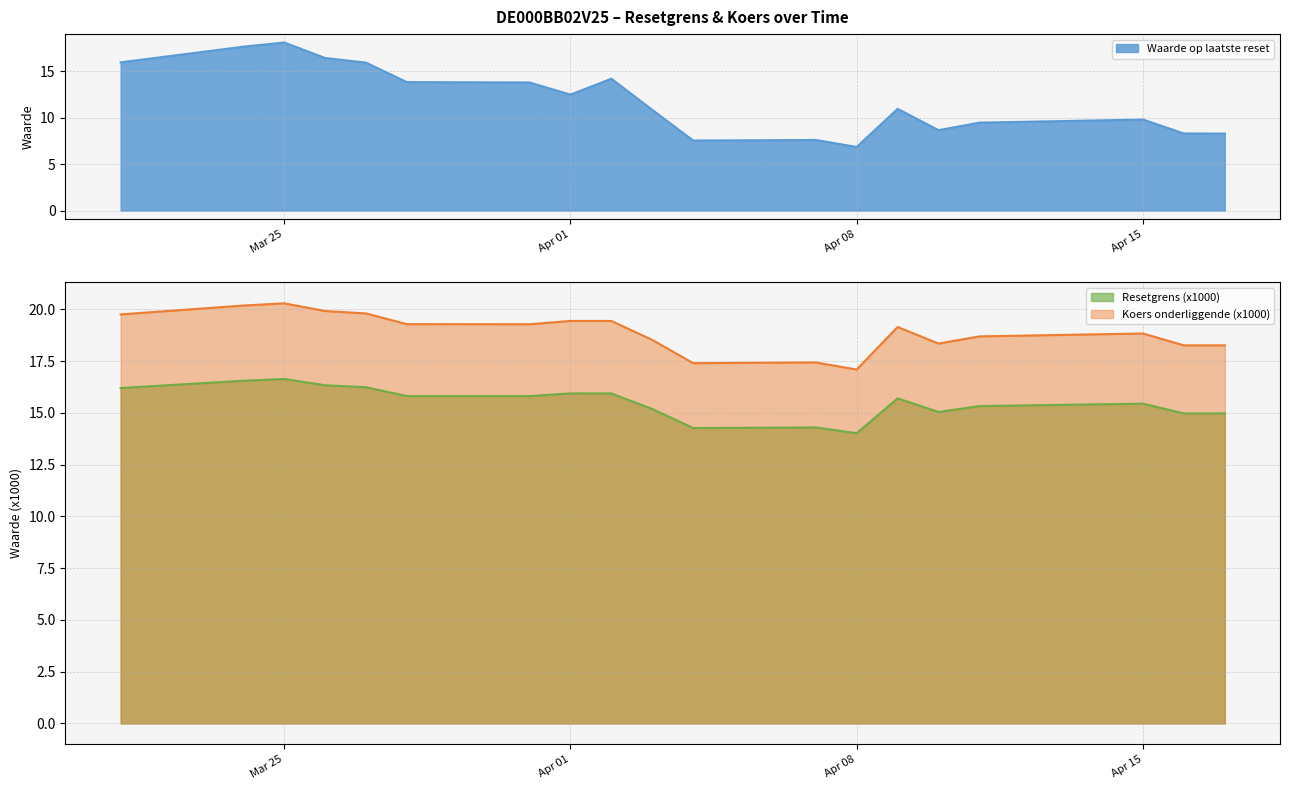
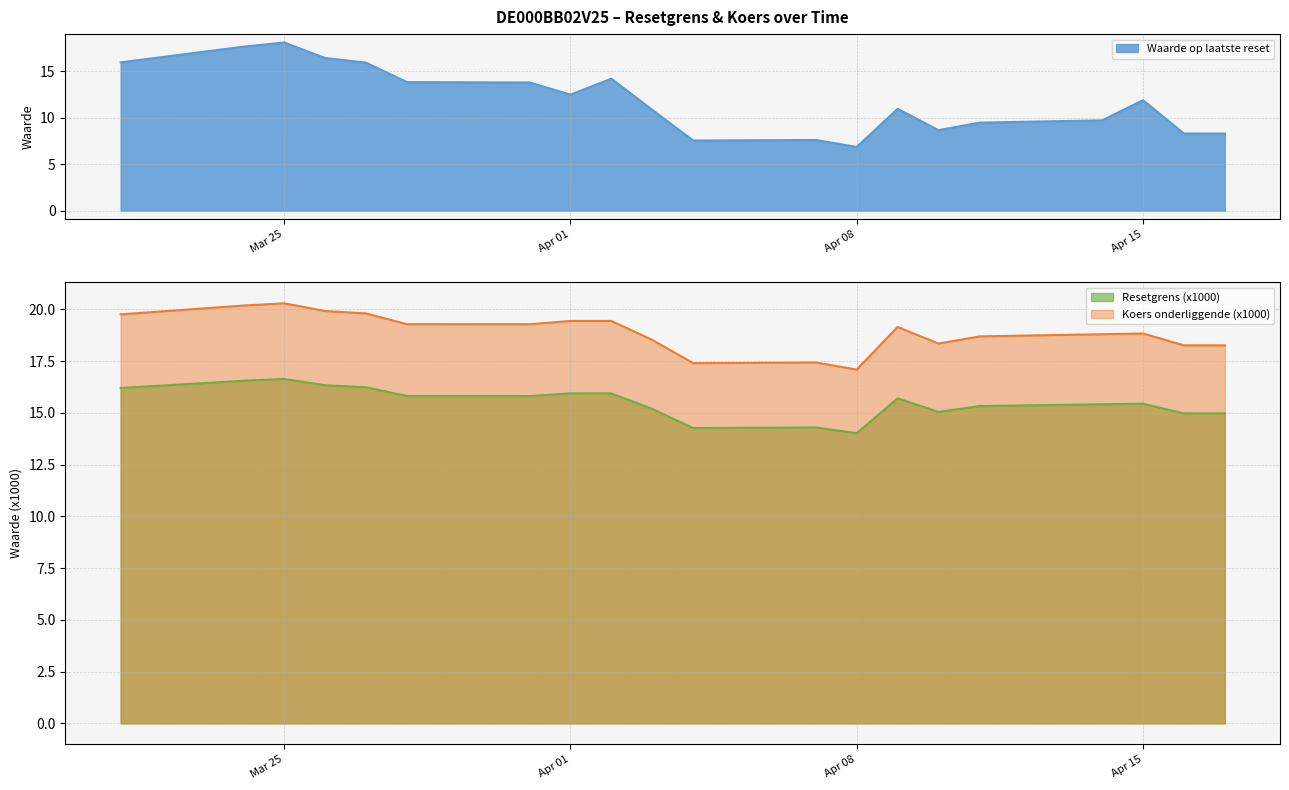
  {
    "DE000BB02V25 – Resetgrens & Koers over Time": {
      "Mar 25": 18,
      "Apr 01": 13,
      "Apr 08": 7,
-     "Apr 15": 10
+     "Apr 15": 12
    }
  }
